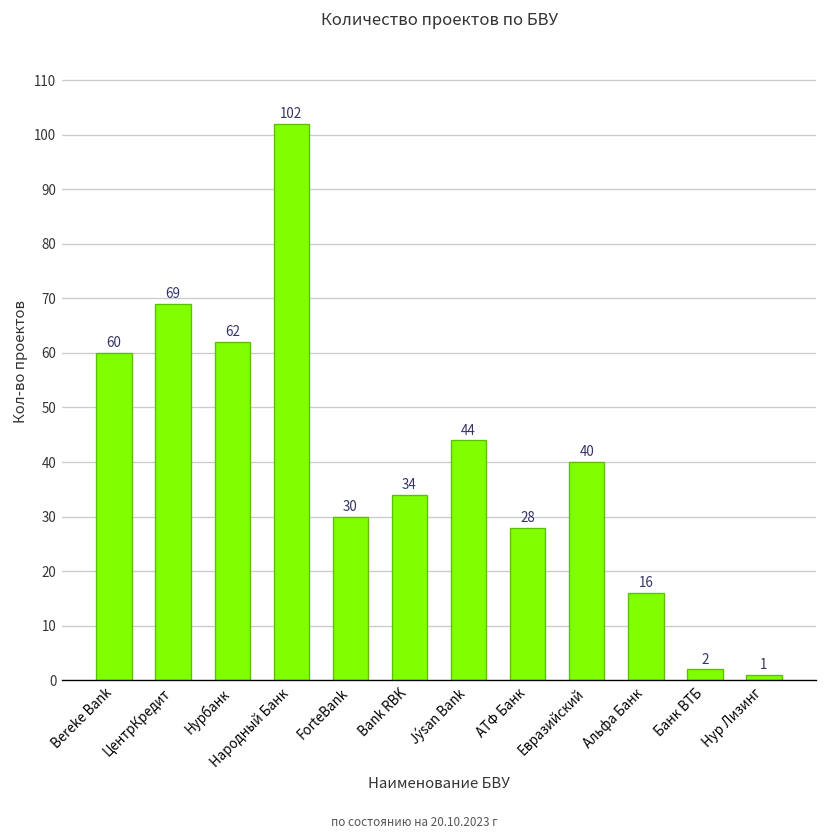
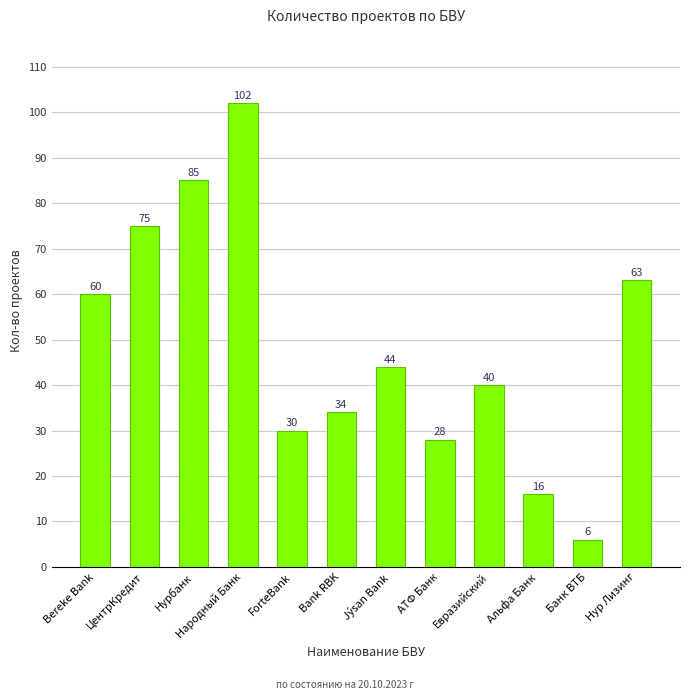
  {
    "Bereke Bank": 60,
-   "ЦентрКредит": 69,
-   "Нурбанк": 62,
+   "ЦентрКредит": 75,
+   "Нурбанк": 85,
    "Народный Банк": 102,
    "ForteBank": 30,
    "Bank RBK": 34,
    "Jýsan Bank": 44,
    "АТФ Банк": 28,
    "Евразийский": 40,
    "Альфа Банк": 16,
-   "Банк ВТБ": 2,
-   "Нур Лизинг": 1
+   "Банк ВТБ": 6,
+   "Нур Лизинг": 63
  }
